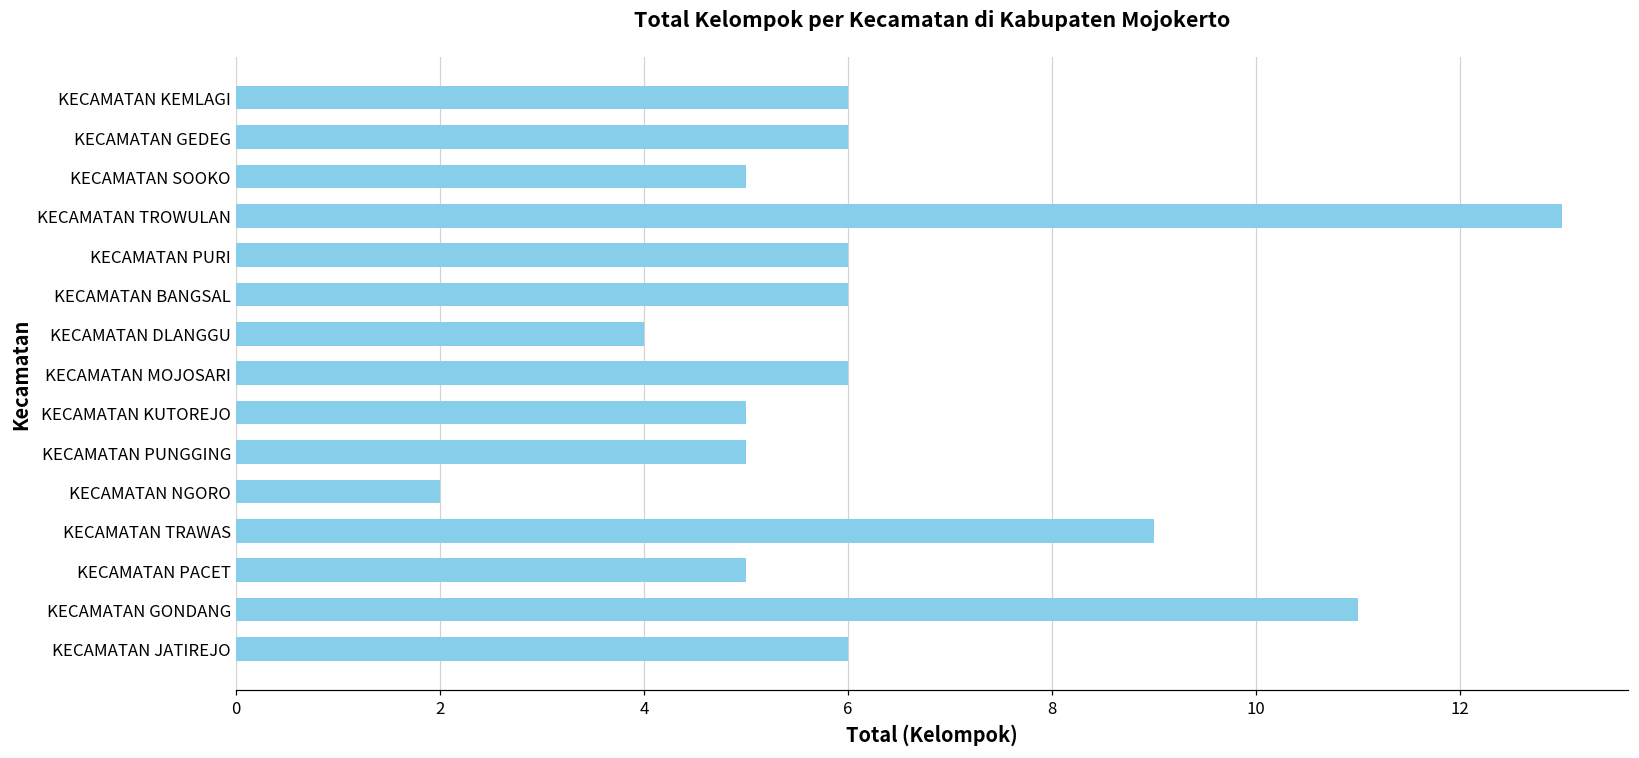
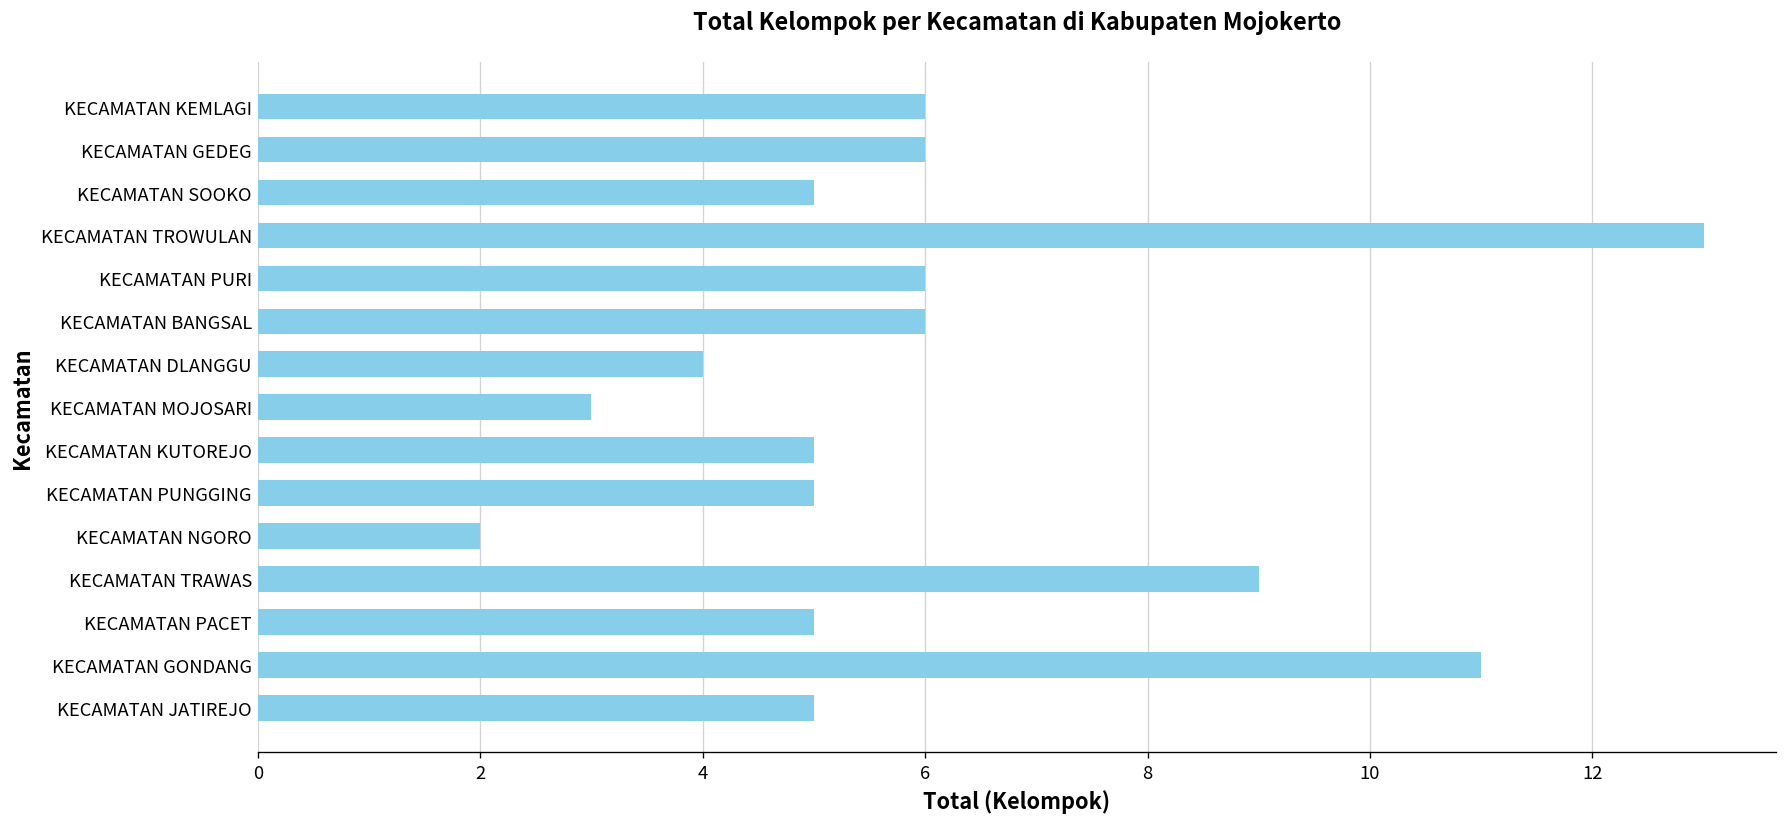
  {
    "KECAMATAN KEMLAGI": 6,
    "KECAMATAN GEDEG": 6,
    "KECAMATAN SOOKO": 5,
    "KECAMATAN TROWULAN": 13,
    "KECAMATAN PURI": 6,
    "KECAMATAN BANGSAL": 6,
    "KECAMATAN DLANGGU": 4,
-   "KECAMATAN MOJOSARI": 6,
+   "KECAMATAN MOJOSARI": 3,
    "KECAMATAN KUTOREJO": 5,
    "KECAMATAN PUNGGING": 5,
    "KECAMATAN NGORO": 2,
    "KECAMATAN TRAWAS": 9,
    "KECAMATAN PACET": 5,
    "KECAMATAN GONDANG": 11,
-   "KECAMATAN JATIREJO": 6
+   "KECAMATAN JATIREJO": 5
  }
